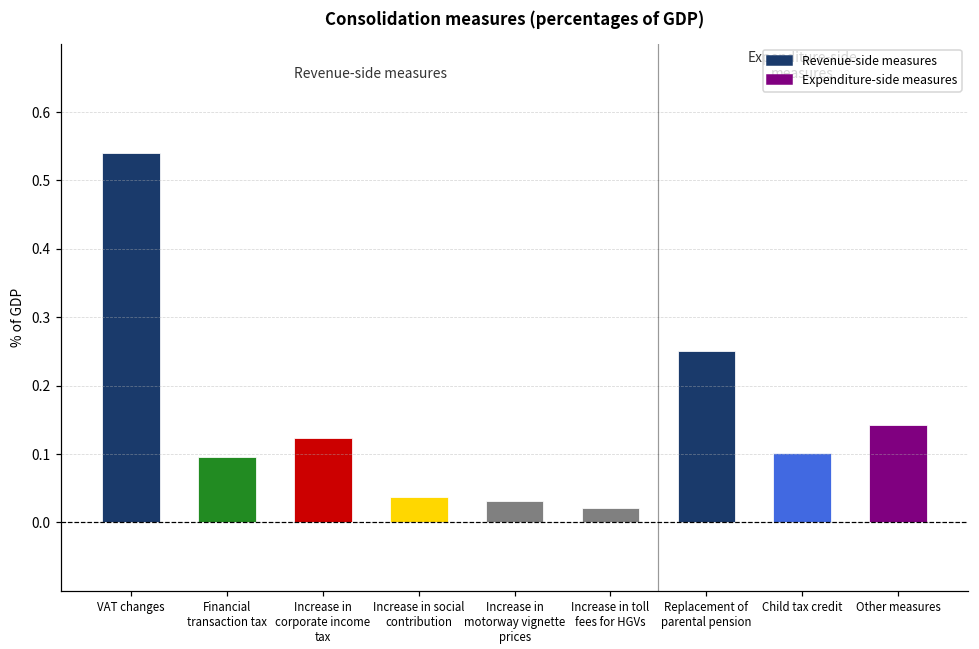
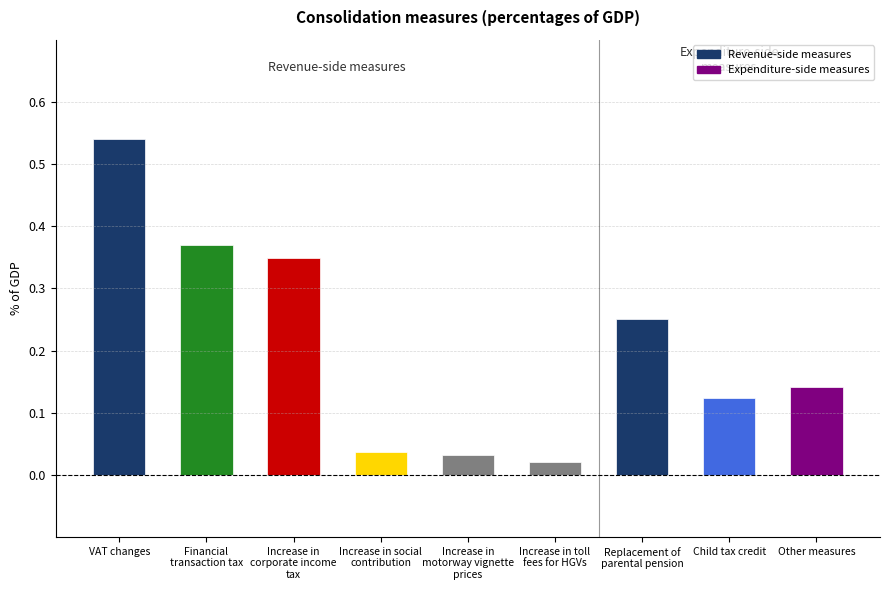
  {
    "VAT changes": 0.54,
-   "Financial transaction tax": 0.10,
-   "Increase in corporate income tax": 0.12,
+   "Financial transaction tax": 0.37,
+   "Increase in corporate income tax": 0.35,
    "Increase in social contribution": 0.04,
    "Increase in motorway vignette prices": 0.03,
    "Increase in toll fees for HGVs": 0.02,
    "Replacement of parental pension": 0.25,
-   "Child tax credit": 0.10,
+   "Child tax credit": 0.12,
    "Other measures": 0.14
  }
